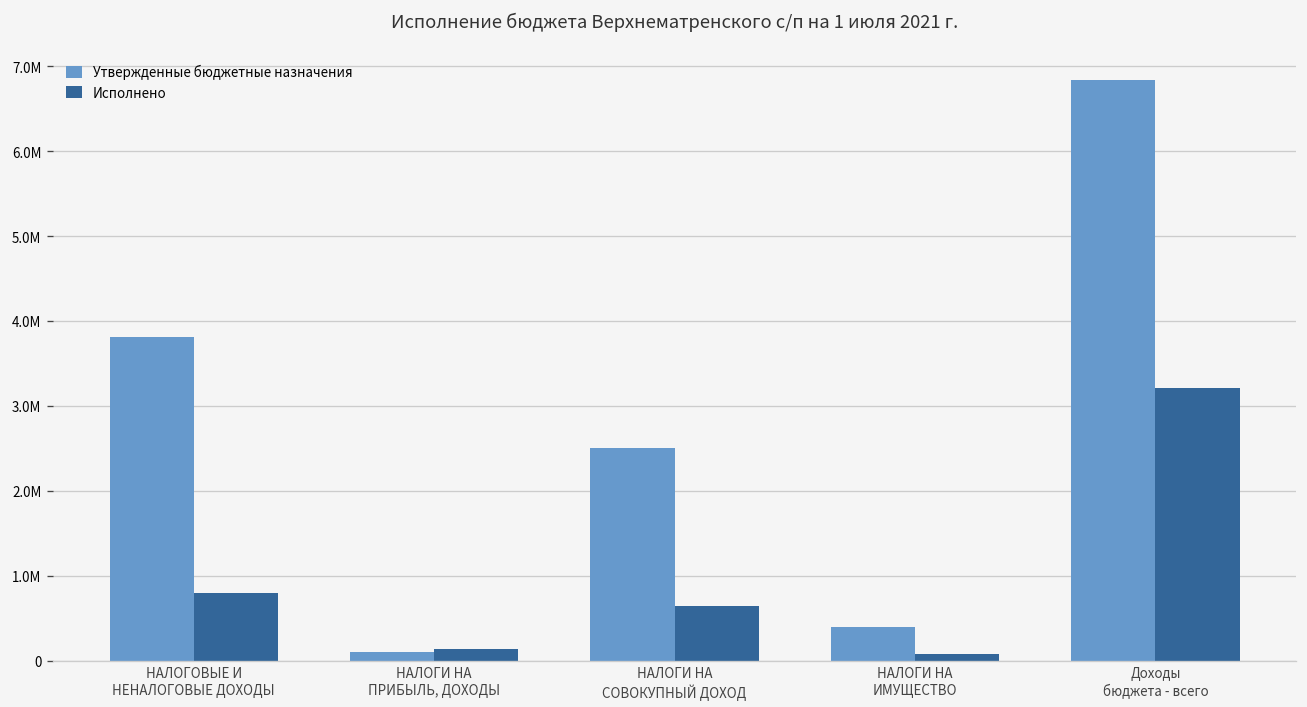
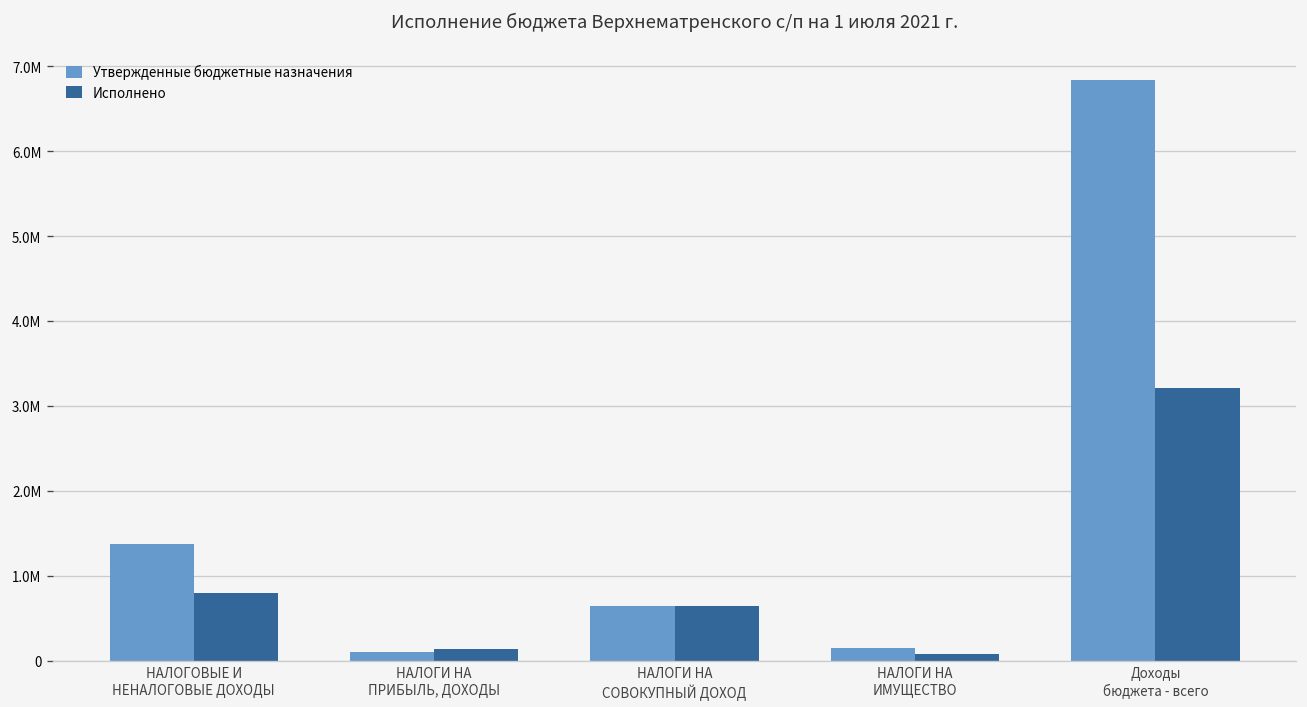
  {
    "Утвержденные бюджетные назначения": {
-     "НАЛОГОВЫЕ И НЕНАЛОГОВЫЕ ДОХОДЫ": 3800000,
+     "НАЛОГОВЫЕ И НЕНАЛОГОВЫЕ ДОХОДЫ": 1400000,
      "НАЛОГИ НА ПРИБЫЛЬ, ДОХОДЫ": 100000,
-     "НАЛОГИ НА СОВОКУПНЫЙ ДОХОД": 2500000,
-     "НАЛОГИ НА ИМУЩЕСТВО": 400000,
+     "НАЛОГИ НА СОВОКУПНЫЙ ДОХОД": 600000,
+     "НАЛОГИ НА ИМУЩЕСТВО": 100000,
      "Доходы бюджета - всего": 6800000
    },
    "Исполнено": {
      "НАЛОГОВЫЕ И НЕНАЛОГОВЫЕ ДОХОДЫ": 800000,
      "НАЛОГИ НА ПРИБЫЛЬ, ДОХОДЫ": 100000,
      "НАЛОГИ НА СОВОКУПНЫЙ ДОХОД": 600000,
      "НАЛОГИ НА ИМУЩЕСТВО": 100000,
      "Доходы бюджета - всего": 3200000
    }
  }
